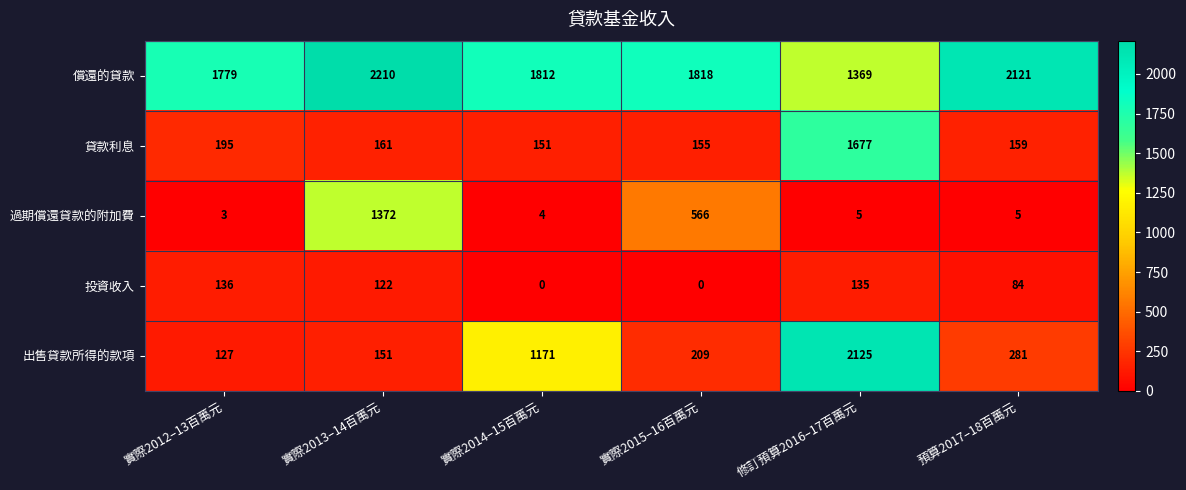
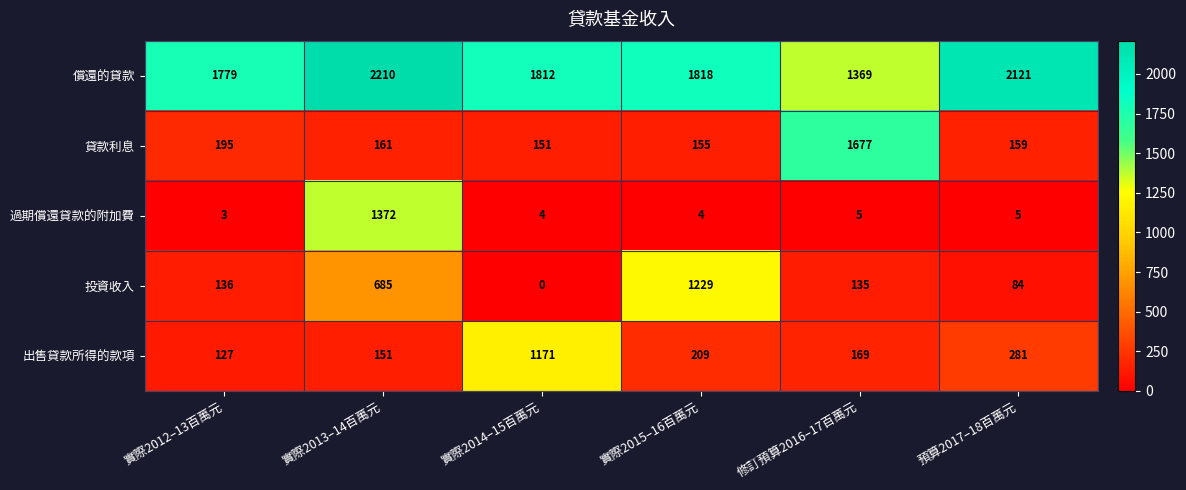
  {
    "償還的貸款": {
      "實際2012–13百萬元": 1779,
      "實際2013–14百萬元": 2210,
      "實際2014–15百萬元": 1812,
      "實際2015–16百萬元": 1818,
      "修訂預算2016–17百萬元": 1369,
      "預算2017–18百萬元": 2121
    },
    "貸款利息": {
      "實際2012–13百萬元": 195,
      "實際2013–14百萬元": 161,
      "實際2014–15百萬元": 151,
      "實際2015–16百萬元": 155,
      "修訂預算2016–17百萬元": 1677,
      "預算2017–18百萬元": 159
    },
    "過期償還貸款的附加費": {
      "實際2012–13百萬元": 3,
      "實際2013–14百萬元": 1372,
      "實際2014–15百萬元": 4,
-     "實際2015–16百萬元": 566,
+     "實際2015–16百萬元": 4,
      "修訂預算2016–17百萬元": 5,
      "預算2017–18百萬元": 5
    },
    "投資收入": {
      "實際2012–13百萬元": 136,
-     "實際2013–14百萬元": 122,
+     "實際2013–14百萬元": 685,
      "實際2014–15百萬元": 0,
-     "實際2015–16百萬元": 0,
+     "實際2015–16百萬元": 1229,
      "修訂預算2016–17百萬元": 135,
      "預算2017–18百萬元": 84
    },
    "出售貸款所得的款項": {
      "實際2012–13百萬元": 127,
      "實際2013–14百萬元": 151,
      "實際2014–15百萬元": 1171,
      "實際2015–16百萬元": 209,
-     "修訂預算2016–17百萬元": 2125,
+     "修訂預算2016–17百萬元": 169,
      "預算2017–18百萬元": 281
    }
  }
